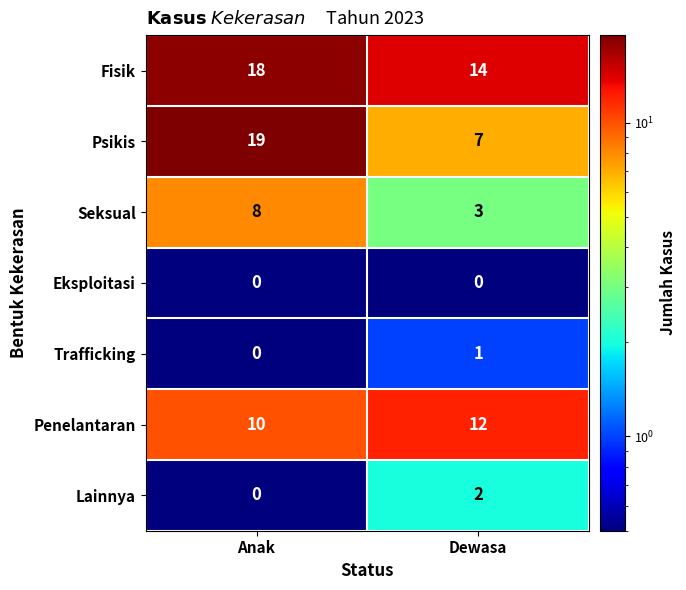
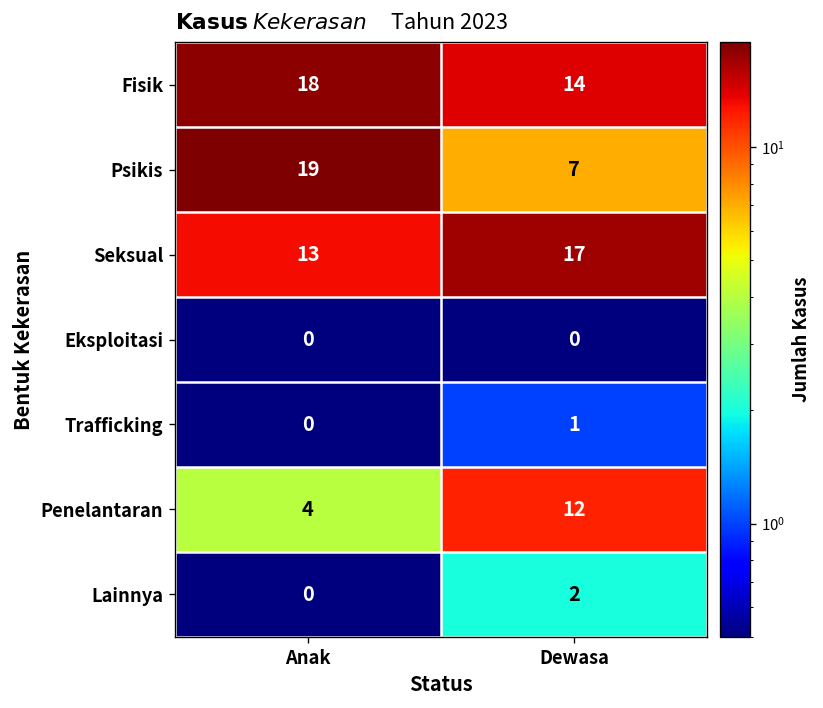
  {
    "Fisik": {
      "Anak": 18,
      "Dewasa": 14
    },
    "Psikis": {
      "Anak": 19,
      "Dewasa": 7
    },
    "Seksual": {
-     "Anak": 8,
-     "Dewasa": 3
+     "Anak": 13,
+     "Dewasa": 17
    },
    "Eksploitasi": {
      "Anak": 0,
      "Dewasa": 0
    },
    "Trafficking": {
      "Anak": 0,
      "Dewasa": 1
    },
    "Penelantaran": {
-     "Anak": 10,
+     "Anak": 4,
      "Dewasa": 12
    },
    "Lainnya": {
      "Anak": 0,
      "Dewasa": 2
    }
  }
